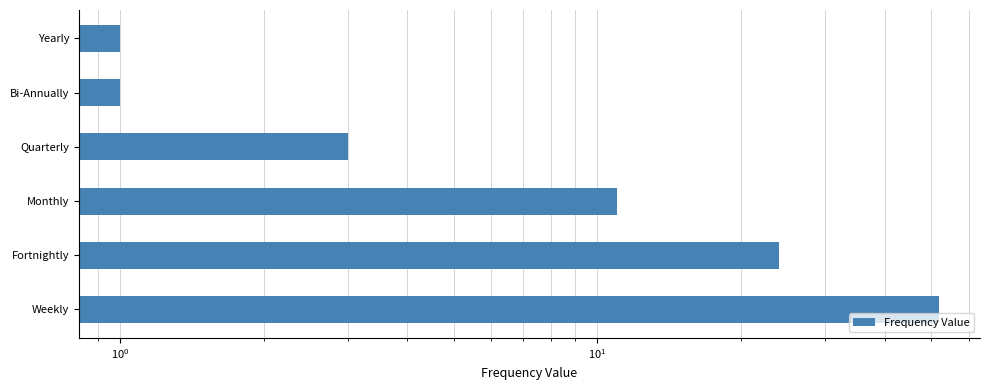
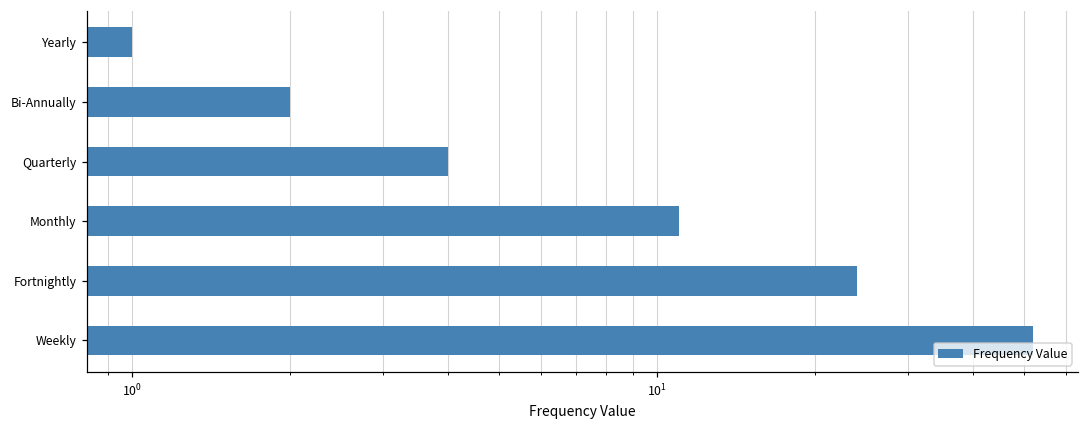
  {
    "Yearly": 1,
-   "Bi-Annually": 1,
-   "Quarterly": 3,
+   "Bi-Annually": 2,
+   "Quarterly": 4,
    "Monthly": 11,
    "Fortnightly": 24,
    "Weekly": 52
  }
